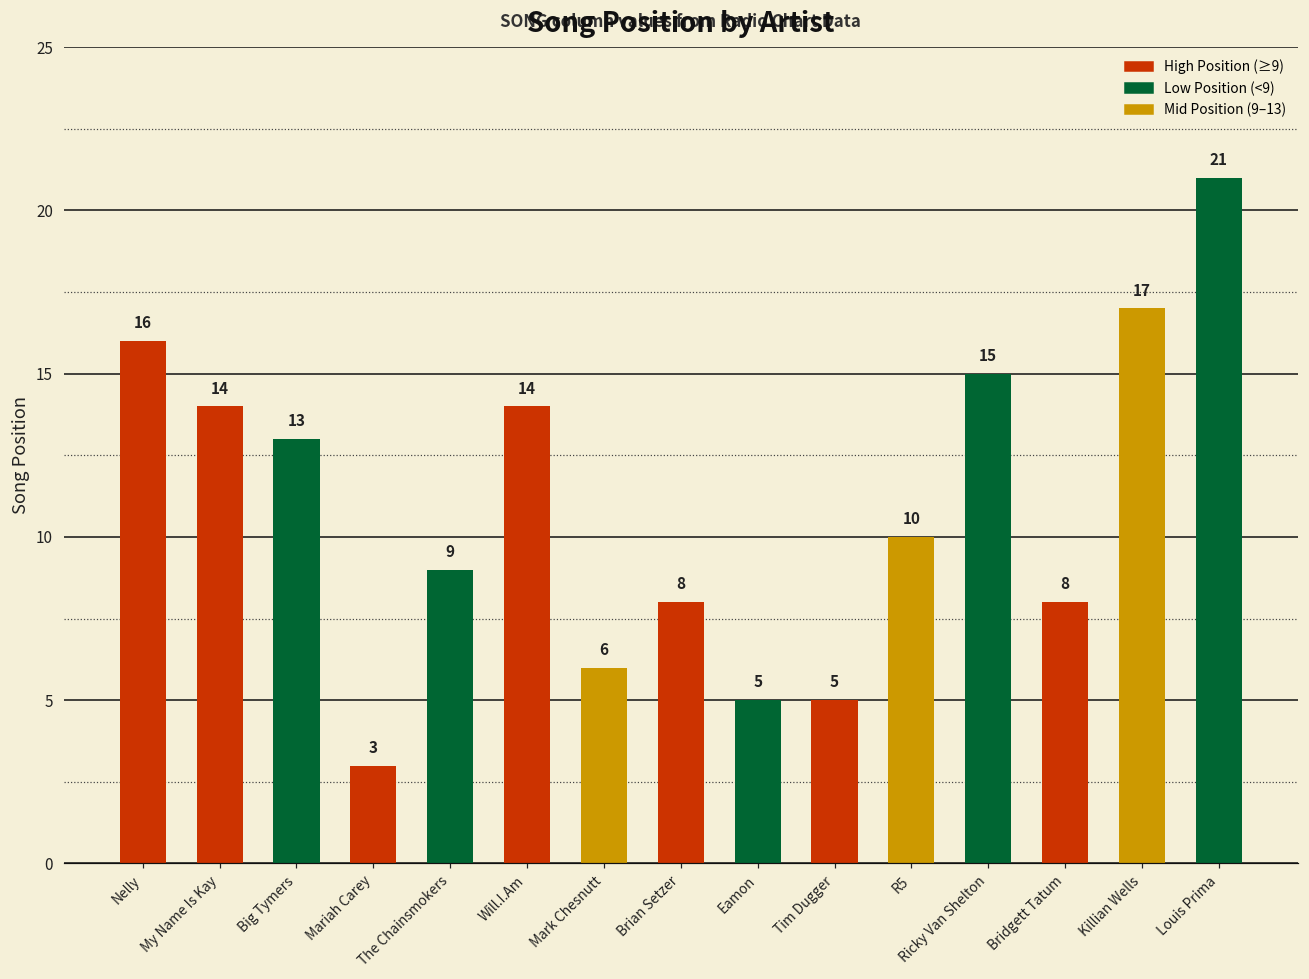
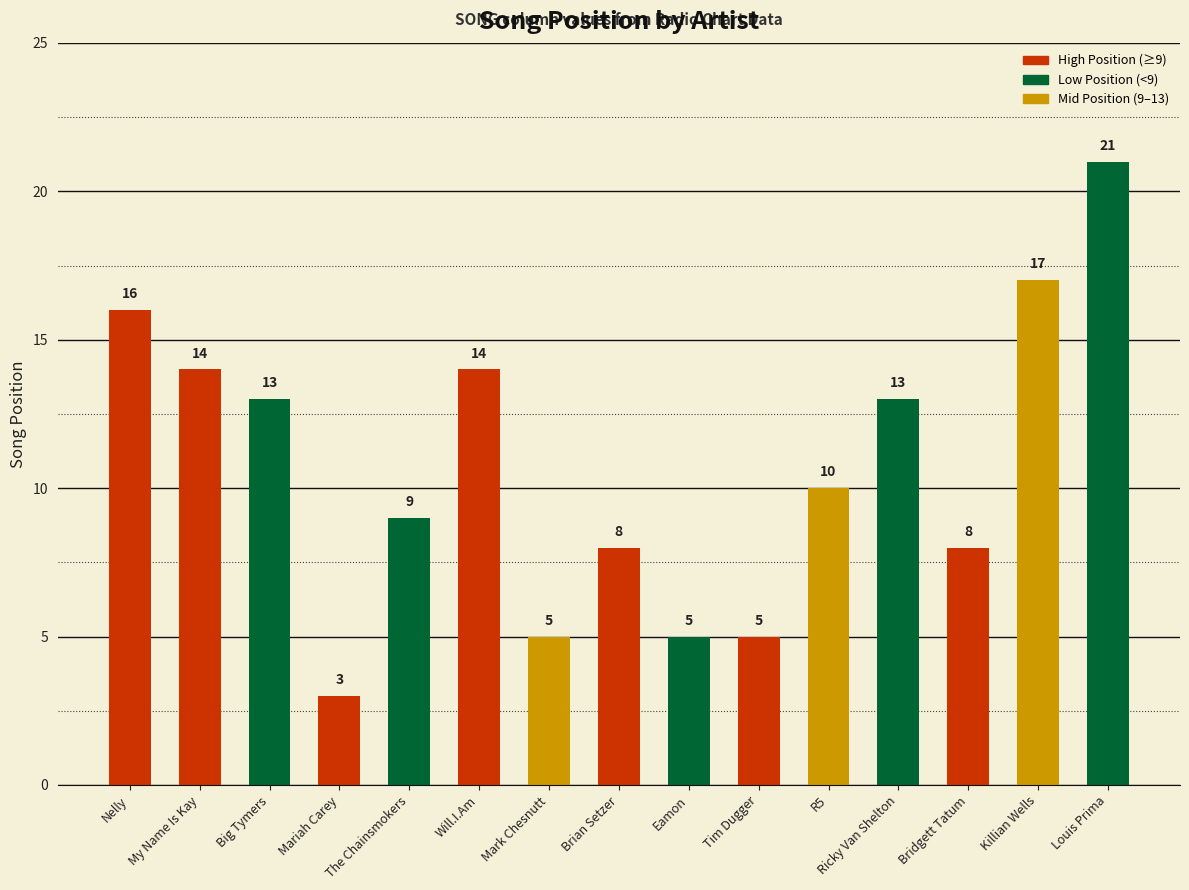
  {
    "Nelly": 16,
    "My Name Is Kay": 14,
    "Big Tymers": 13,
    "Mariah Carey": 3,
    "The Chainsmokers": 9,
    "Will.I.Am": 14,
-   "Mark Chesnutt": 6,
+   "Mark Chesnutt": 5,
    "Brian Setzer": 8,
    "Eamon": 5,
    "Tim Dugger": 5,
    "R5": 10,
-   "Ricky Van Shelton": 15,
+   "Ricky Van Shelton": 13,
    "Bridgett Tatum": 8,
    "Killian Wells": 17,
    "Louis Prima": 21
  }
